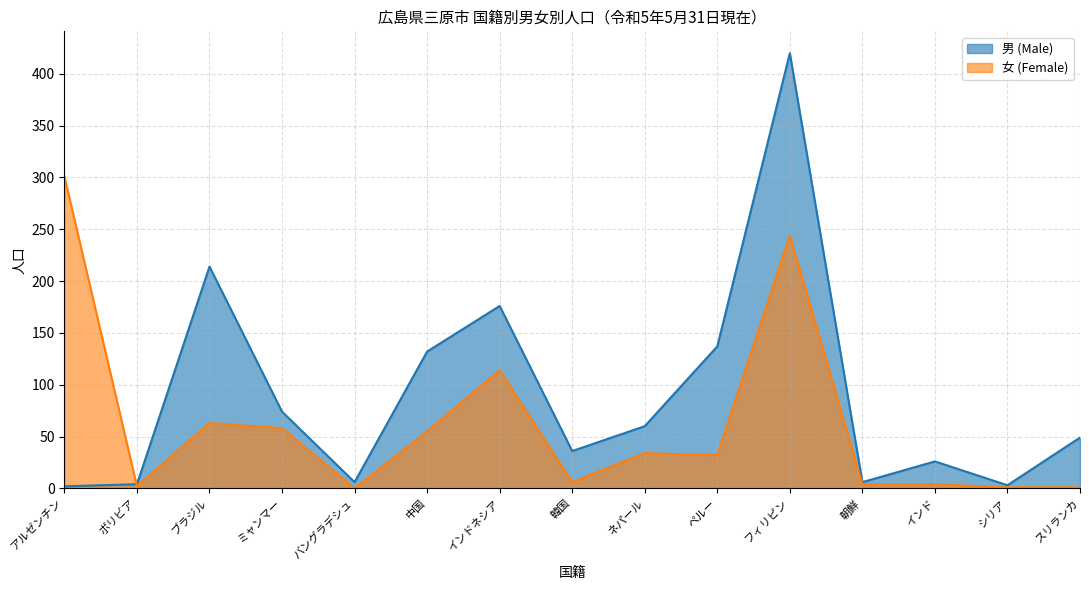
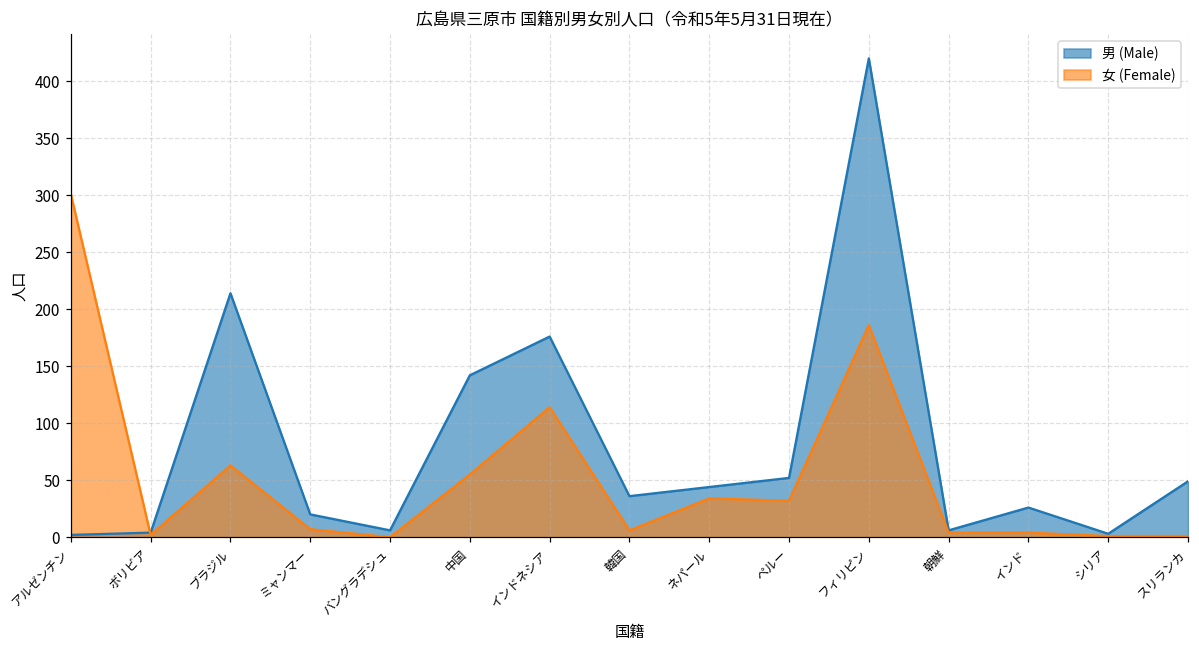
  {
    "男 (Male)": {
      "アルゼンチン": 2,
      "ブラジル": 214,
-     "ミャンマー": 74,
+     "ミャンマー": 20,
      "バングラデシュ": 6,
-     "中国": 132,
+     "中国": 142,
      "インドネシア": 176,
      "韓国": 36,
-     "ネパール": 60,
-     "ペルー": 137,
+     "ネパール": 44,
+     "ペルー": 52,
      "フィリピン": 420,
      "インド": 26,
      "スリランカ": 49
    },
    "女 (Female)": {
      "アルゼンチン": 301,
      "ブラジル": 63,
-     "ミャンマー": 58,
+     "ミャンマー": 7,
      "バングラデシュ": 0,
      "中国": 55,
      "インドネシア": 114,
      "韓国": 6,
      "ネパール": 34,
      "ペルー": 32,
-     "フィリピン": 244,
+     "フィリピン": 186,
      "インド": 4,
      "スリランカ": 1
    }
  }
